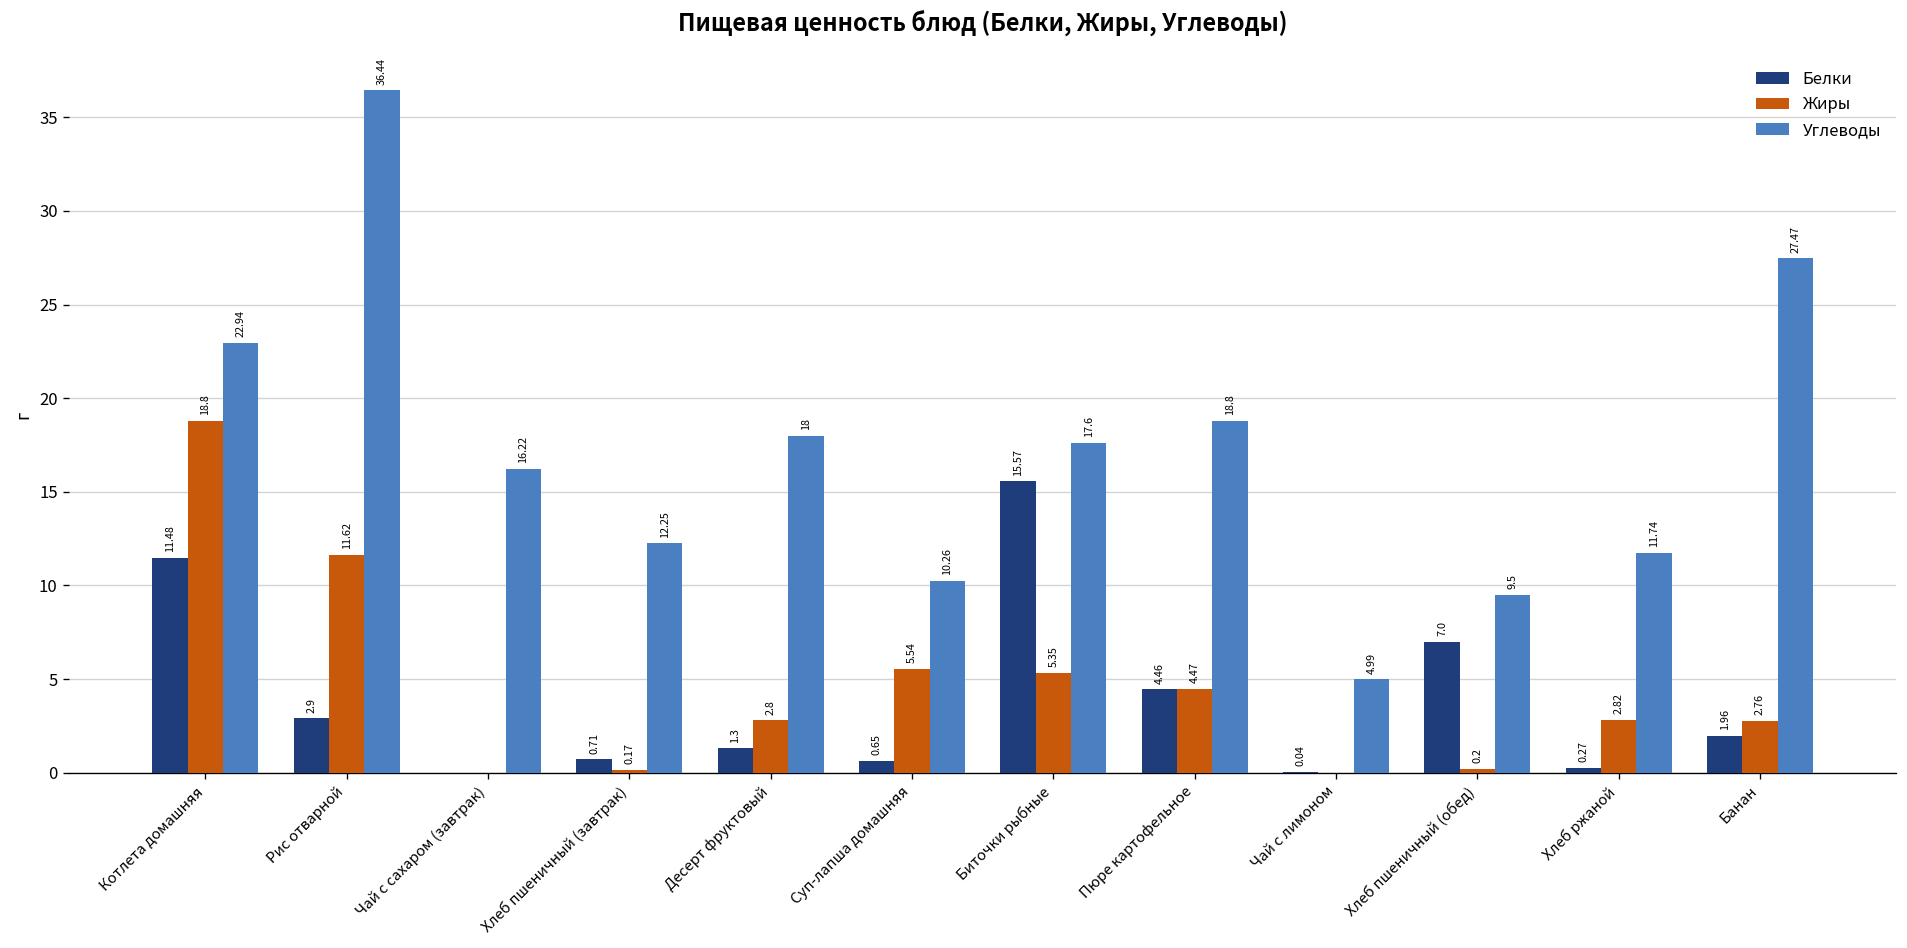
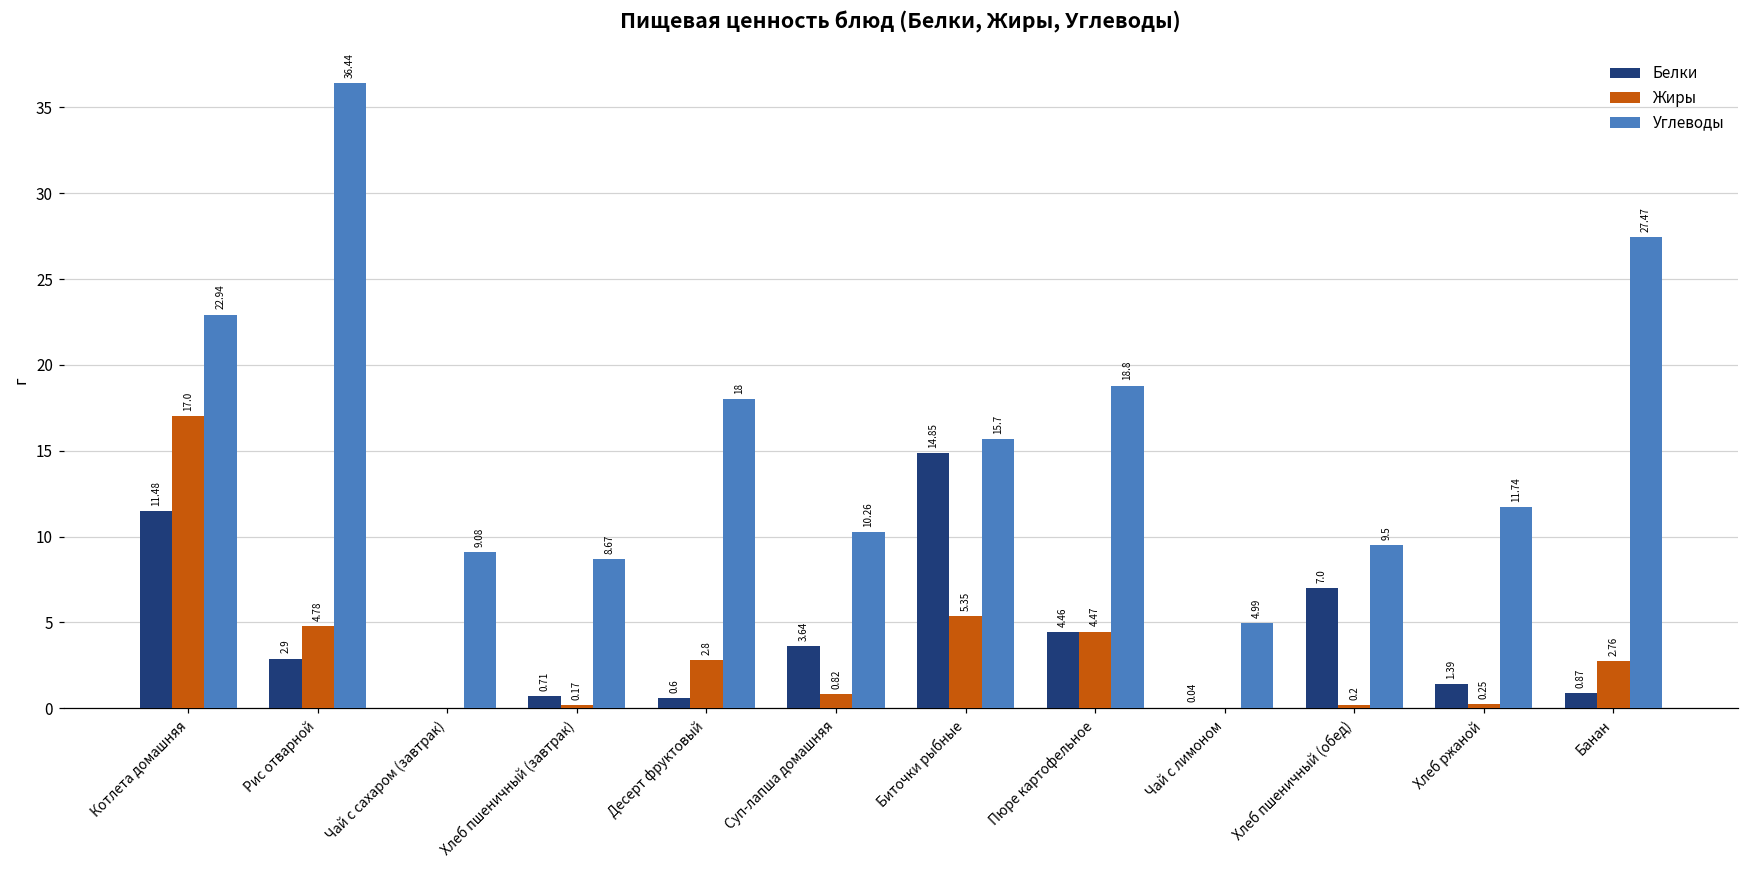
  {
    "Белки": {
      "Котлета домашняя": 11.48,
      "Рис отварной": 2.9,
      "Хлеб пшеничный (завтрак)": 0.71,
-     "Десерт фруктовый": 1.3,
-     "Суп-лапша домашняя": 0.65,
-     "Биточки рыбные": 15.57,
+     "Десерт фруктовый": 0.6,
+     "Суп-лапша домашняя": 3.64,
+     "Биточки рыбные": 14.85,
      "Пюре картофельное": 4.46,
      "Чай с лимоном": 0.04,
      "Хлеб пшеничный (обед)": 7.0,
-     "Хлеб ржаной": 0.27,
-     "Банан": 1.96
+     "Хлеб ржаной": 1.39,
+     "Банан": 0.87
    },
    "Жиры": {
-     "Котлета домашняя": 18.8,
-     "Рис отварной": 11.62,
+     "Котлета домашняя": 17.0,
+     "Рис отварной": 4.78,
      "Хлеб пшеничный (завтрак)": 0.17,
      "Десерт фруктовый": 2.8,
-     "Суп-лапша домашняя": 5.54,
+     "Суп-лапша домашняя": 0.82,
      "Биточки рыбные": 5.35,
      "Пюре картофельное": 4.47,
      "Хлеб пшеничный (обед)": 0.2,
-     "Хлеб ржаной": 2.82,
+     "Хлеб ржаной": 0.25,
      "Банан": 2.76
    },
    "Углеводы": {
      "Котлета домашняя": 22.94,
      "Рис отварной": 36.44,
-     "Чай с сахаром (завтрак)": 16.22,
-     "Хлеб пшеничный (завтрак)": 12.25,
+     "Чай с сахаром (завтрак)": 9.08,
+     "Хлеб пшеничный (завтрак)": 8.67,
      "Десерт фруктовый": 18,
      "Суп-лапша домашняя": 10.26,
-     "Биточки рыбные": 17.6,
+     "Биточки рыбные": 15.7,
      "Пюре картофельное": 18.8,
      "Чай с лимоном": 4.99,
      "Хлеб пшеничный (обед)": 9.5,
      "Хлеб ржаной": 11.74,
      "Банан": 27.47
    }
  }
